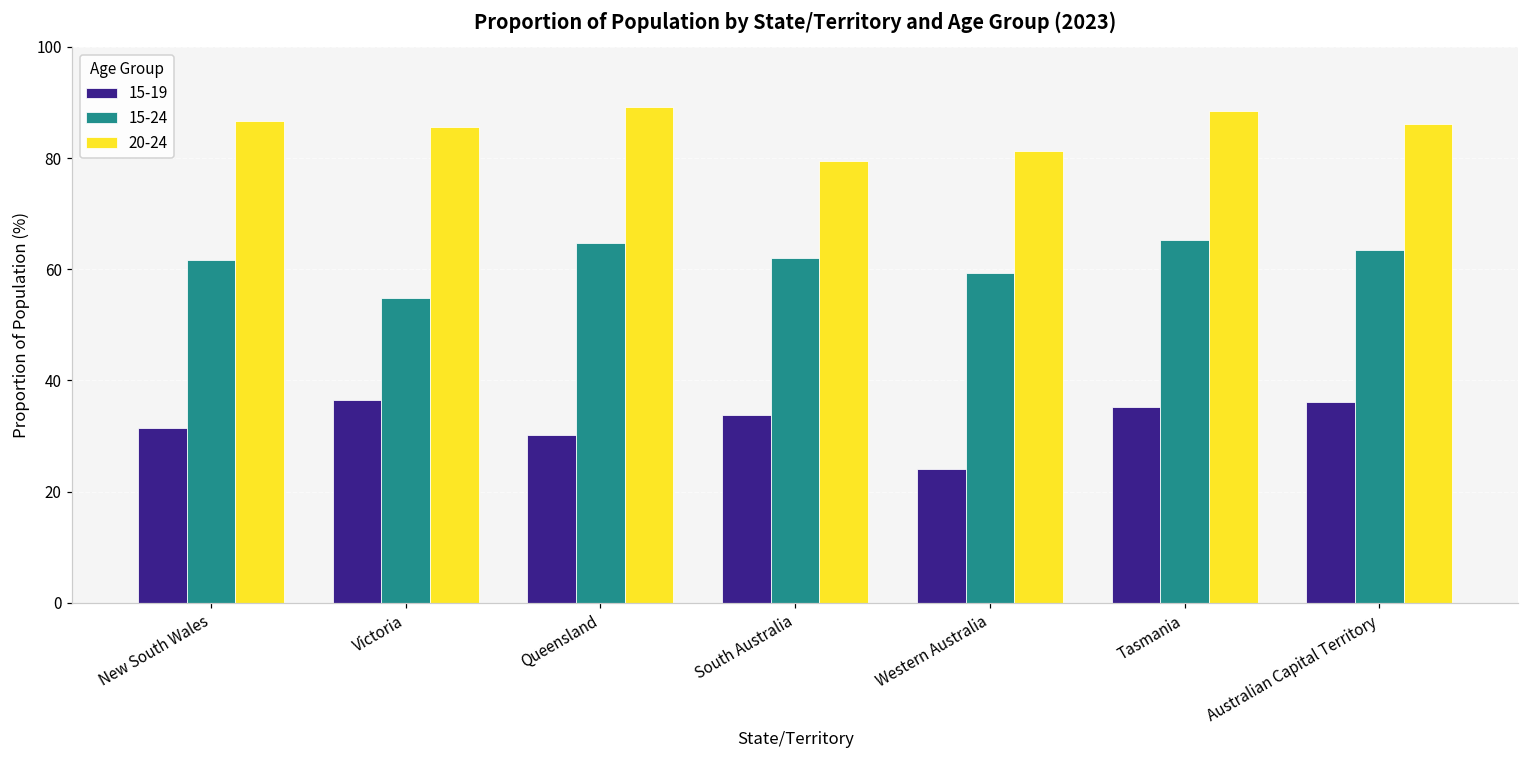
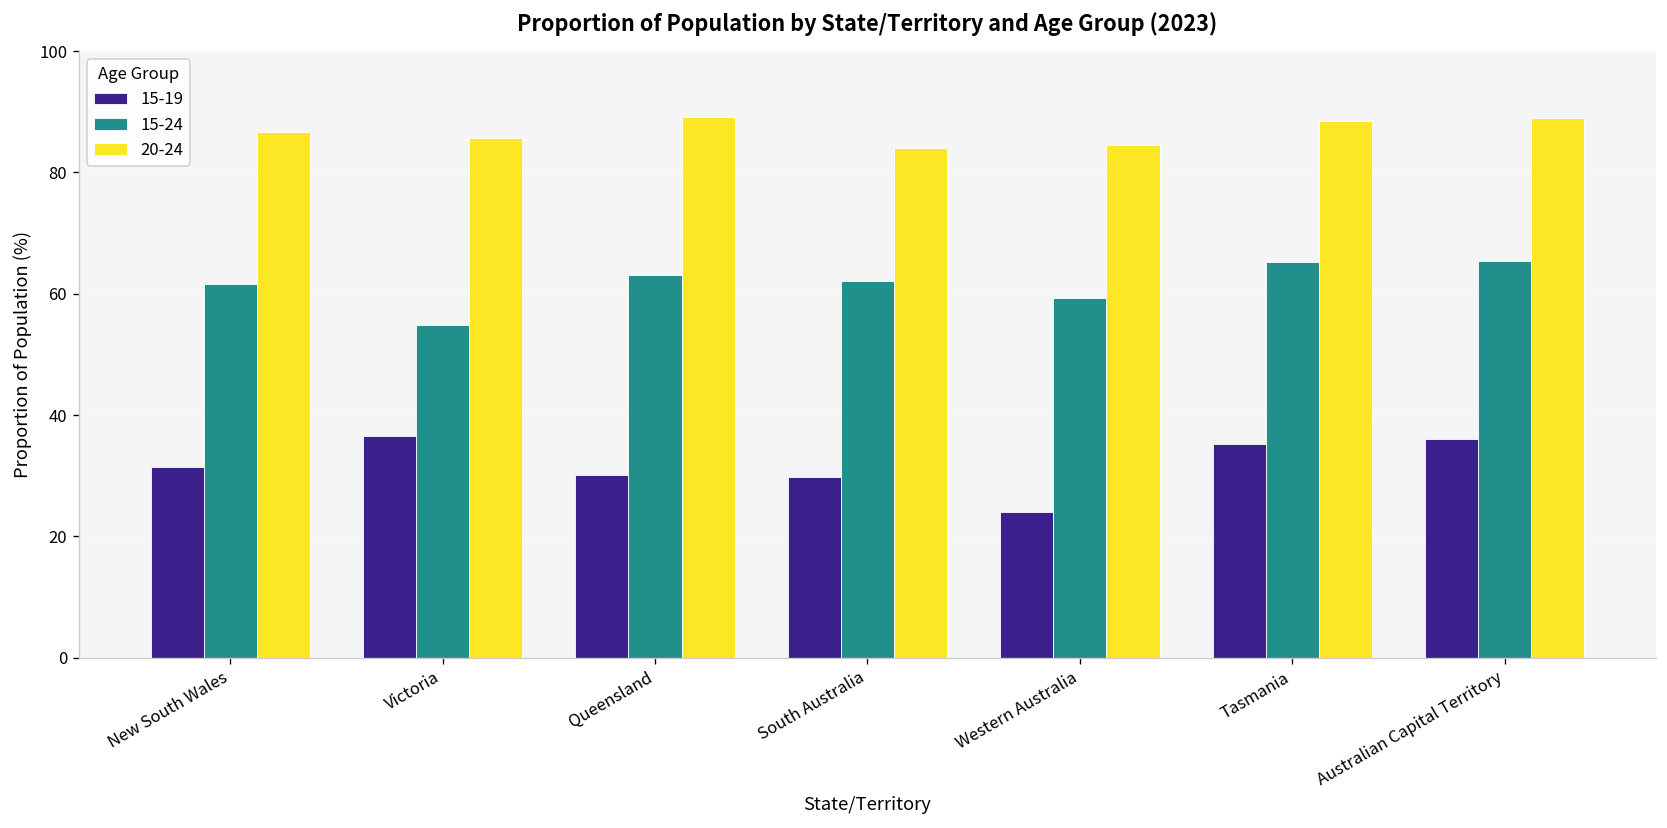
  {
    "15-19": {
      "New South Wales": 31,
      "Victoria": 37,
      "Queensland": 30,
-     "South Australia": 34,
+     "South Australia": 30,
      "Western Australia": 24,
      "Tasmania": 35,
      "Australian Capital Territory": 36
    },
    "15-24": {
      "New South Wales": 62,
      "Victoria": 55,
-     "Queensland": 65,
+     "Queensland": 63,
      "South Australia": 62,
      "Western Australia": 59,
      "Tasmania": 65,
-     "Australian Capital Territory": 63
+     "Australian Capital Territory": 65
    },
    "20-24": {
      "New South Wales": 87,
      "Victoria": 86,
      "Queensland": 89,
-     "South Australia": 79,
-     "Western Australia": 81,
+     "South Australia": 84,
+     "Western Australia": 85,
      "Tasmania": 89,
-     "Australian Capital Territory": 86
+     "Australian Capital Territory": 89
    }
  }
